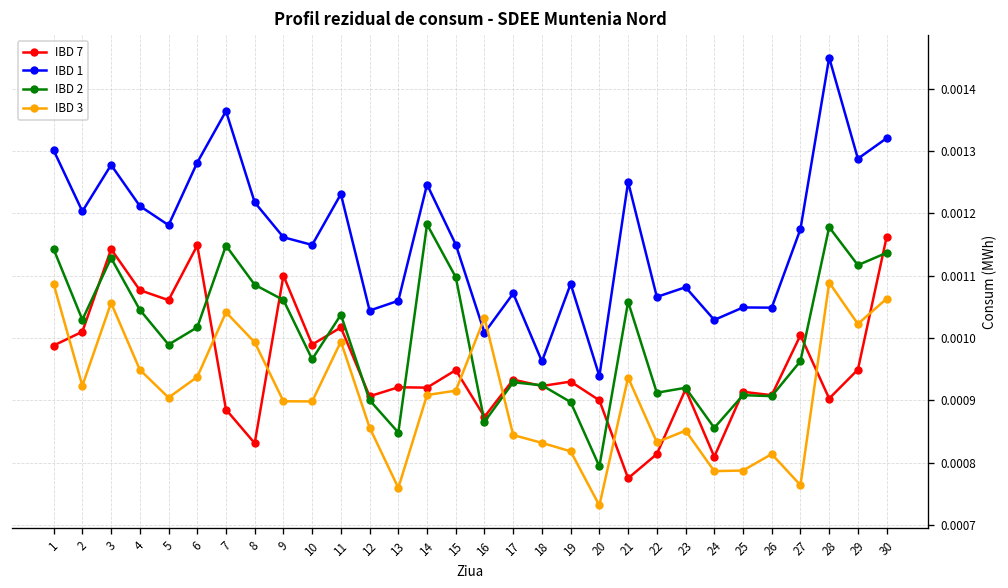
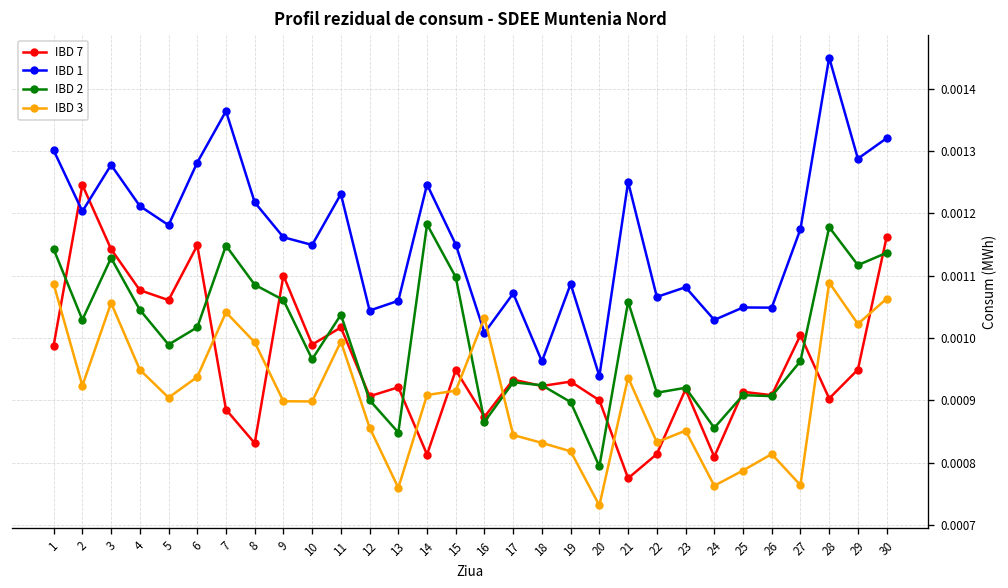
  {
    "IBD 7": {
      "1": 0.00099,
-     "2": 0.00101,
+     "2": 0.00125,
      "3": 0.00114,
      "4": 0.00108,
      "5": 0.00106,
      "6": 0.00115,
      "7": 0.00089,
      "8": 0.00083,
      "9": 0.00110,
      "10": 0.00099,
      "11": 0.00102,
      "12": 0.00091,
      "13": 0.00092,
-     "14": 0.00092,
+     "14": 0.00081,
      "15": 0.00095,
      "16": 0.00087,
      "19": 0.00093,
      "20": 0.00090,
      "21": 0.00077,
      "22": 0.00081,
      "24": 0.00081,
      "25": 0.00091,
      "27": 0.00100,
      "28": 0.00090,
      "29": 0.00095,
      "30": 0.00116
    },
    "IBD 1": {
      "1": 0.00130,
      "2": 0.00120,
      "3": 0.00128,
      "4": 0.00121,
      "5": 0.00118,
      "6": 0.00128,
      "7": 0.00136,
      "8": 0.00122,
      "9": 0.00116,
      "10": 0.00115,
      "11": 0.00123,
      "12": 0.00104,
      "13": 0.00106,
      "14": 0.00125,
      "15": 0.00115,
      "16": 0.00101,
      "17": 0.00107,
      "18": 0.00096,
      "19": 0.00109,
      "20": 0.00094,
      "21": 0.00125,
      "22": 0.00107,
      "23": 0.00108,
      "24": 0.00103,
      "25": 0.00105,
      "26": 0.00105,
      "27": 0.00117,
      "28": 0.00145,
      "29": 0.00129,
      "30": 0.00132
    },
    "IBD 2": {
      "1": 0.00114,
      "2": 0.00103,
      "3": 0.00113,
      "4": 0.00105,
      "5": 0.00099,
      "6": 0.00102,
      "7": 0.00115,
      "8": 0.00109,
      "9": 0.00106,
      "10": 0.00097,
      "11": 0.00104,
      "12": 0.00090,
      "13": 0.00085,
      "14": 0.00118,
      "15": 0.00110,
      "16": 0.00087,
      "19": 0.00090,
      "20": 0.00079,
      "21": 0.00106,
      "22": 0.00091,
      "24": 0.00086,
      "25": 0.00091,
      "27": 0.00096,
      "28": 0.00118,
      "29": 0.00112,
      "30": 0.00114
    },
    "IBD 3": {
      "1": 0.00109,
      "2": 0.00092,
      "3": 0.00106,
      "4": 0.00095,
      "5": 0.00090,
      "6": 0.00094,
      "7": 0.00104,
      "8": 0.00099,
      "9": 0.00090,
      "10": 0.00090,
      "11": 0.00099,
      "12": 0.00086,
      "13": 0.00076,
      "14": 0.00091,
      "15": 0.00092,
      "16": 0.00103,
      "17": 0.00084,
      "18": 0.00083,
      "19": 0.00082,
      "20": 0.00073,
      "21": 0.00094,
      "22": 0.00083,
      "23": 0.00085,
-     "24": 0.00079,
+     "24": 0.00076,
      "25": 0.00079,
      "26": 0.00081,
      "27": 0.00076,
      "28": 0.00109,
      "29": 0.00102,
      "30": 0.00106
    }
  }
